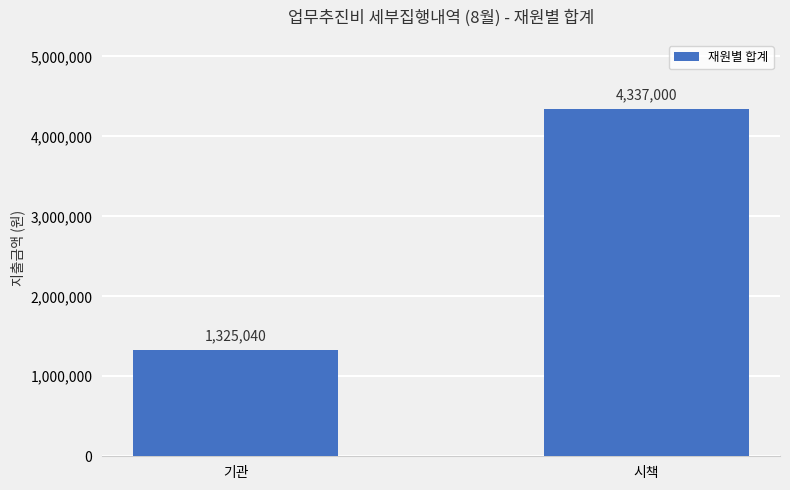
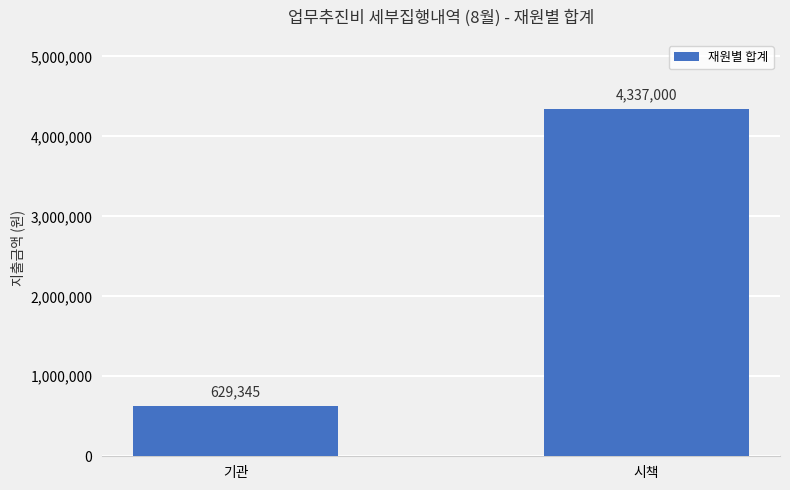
  {
-   "기관": "1,325,040",
+   "기관": "629,345",
    "시책": "4,337,000"
  }
